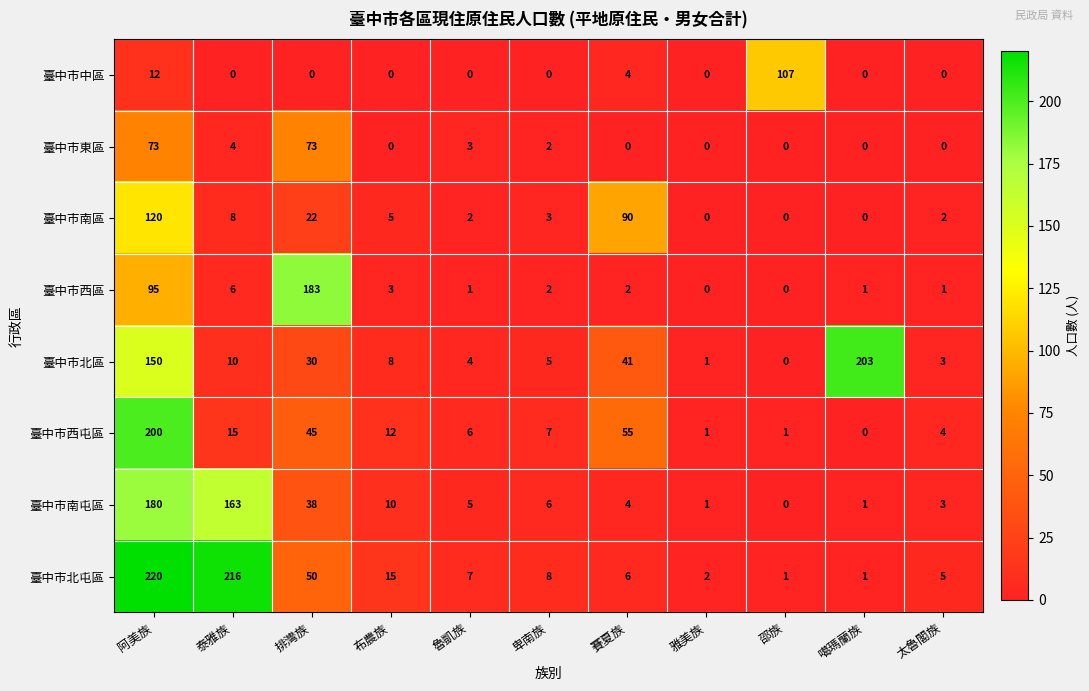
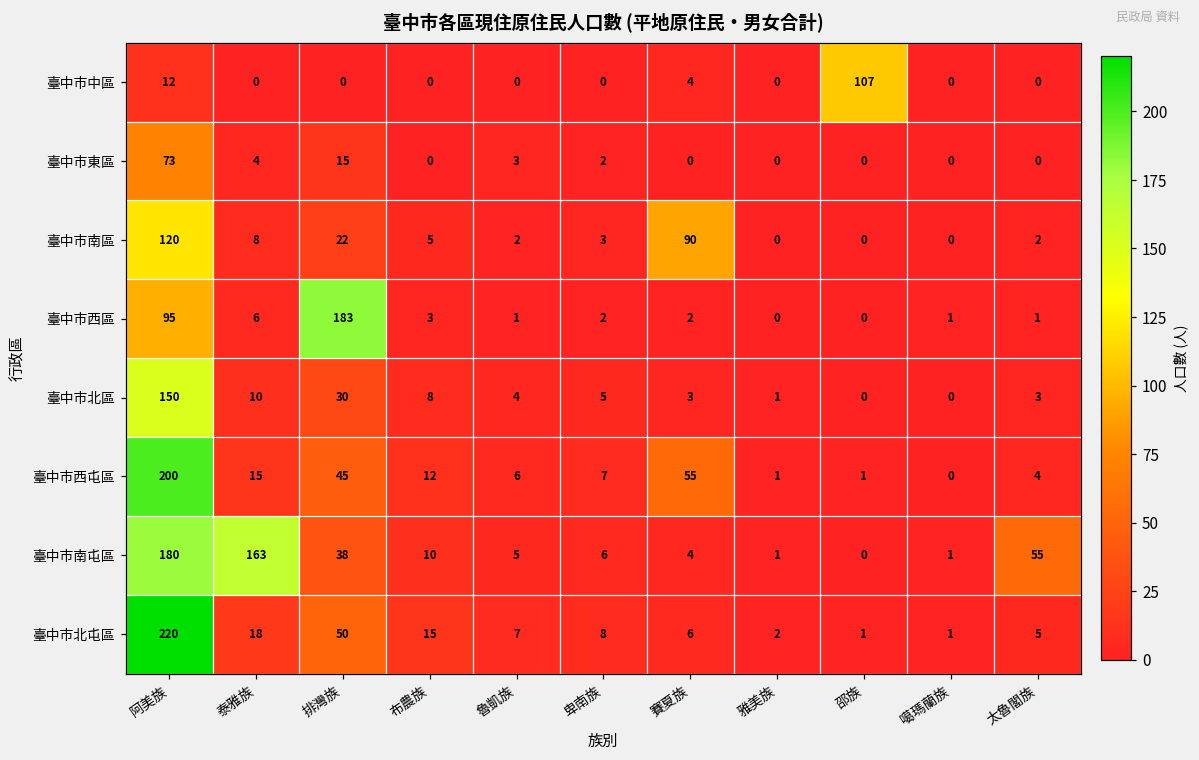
  {
    "臺中市中區": {
      "阿美族": 12,
      "泰雅族": 0,
      "排灣族": 0,
      "布農族": 0,
      "魯凱族": 0,
      "卑南族": 0,
      "賽夏族": 4,
      "雅美族": 0,
      "邵族": 107,
      "噶瑪蘭族": 0,
      "太魯閣族": 0
    },
    "臺中市東區": {
      "阿美族": 73,
      "泰雅族": 4,
-     "排灣族": 73,
+     "排灣族": 15,
      "布農族": 0,
      "魯凱族": 3,
      "卑南族": 2,
      "賽夏族": 0,
      "雅美族": 0,
      "邵族": 0,
      "噶瑪蘭族": 0,
      "太魯閣族": 0
    },
    "臺中市南區": {
      "阿美族": 120,
      "泰雅族": 8,
      "排灣族": 22,
      "布農族": 5,
      "魯凱族": 2,
      "卑南族": 3,
      "賽夏族": 90,
      "雅美族": 0,
      "邵族": 0,
      "噶瑪蘭族": 0,
      "太魯閣族": 2
    },
    "臺中市西區": {
      "阿美族": 95,
      "泰雅族": 6,
      "排灣族": 183,
      "布農族": 3,
      "魯凱族": 1,
      "卑南族": 2,
      "賽夏族": 2,
      "雅美族": 0,
      "邵族": 0,
      "噶瑪蘭族": 1,
      "太魯閣族": 1
    },
    "臺中市北區": {
      "阿美族": 150,
      "泰雅族": 10,
      "排灣族": 30,
      "布農族": 8,
      "魯凱族": 4,
      "卑南族": 5,
-     "賽夏族": 41,
+     "賽夏族": 3,
      "雅美族": 1,
      "邵族": 0,
-     "噶瑪蘭族": 203,
+     "噶瑪蘭族": 0,
      "太魯閣族": 3
    },
    "臺中市西屯區": {
      "阿美族": 200,
      "泰雅族": 15,
      "排灣族": 45,
      "布農族": 12,
      "魯凱族": 6,
      "卑南族": 7,
      "賽夏族": 55,
      "雅美族": 1,
      "邵族": 1,
      "噶瑪蘭族": 0,
      "太魯閣族": 4
    },
    "臺中市南屯區": {
      "阿美族": 180,
      "泰雅族": 163,
      "排灣族": 38,
      "布農族": 10,
      "魯凱族": 5,
      "卑南族": 6,
      "賽夏族": 4,
      "雅美族": 1,
      "邵族": 0,
      "噶瑪蘭族": 1,
-     "太魯閣族": 3
+     "太魯閣族": 55
    },
    "臺中市北屯區": {
      "阿美族": 220,
-     "泰雅族": 216,
+     "泰雅族": 18,
      "排灣族": 50,
      "布農族": 15,
      "魯凱族": 7,
      "卑南族": 8,
      "賽夏族": 6,
      "雅美族": 2,
      "邵族": 1,
      "噶瑪蘭族": 1,
      "太魯閣族": 5
    }
  }
